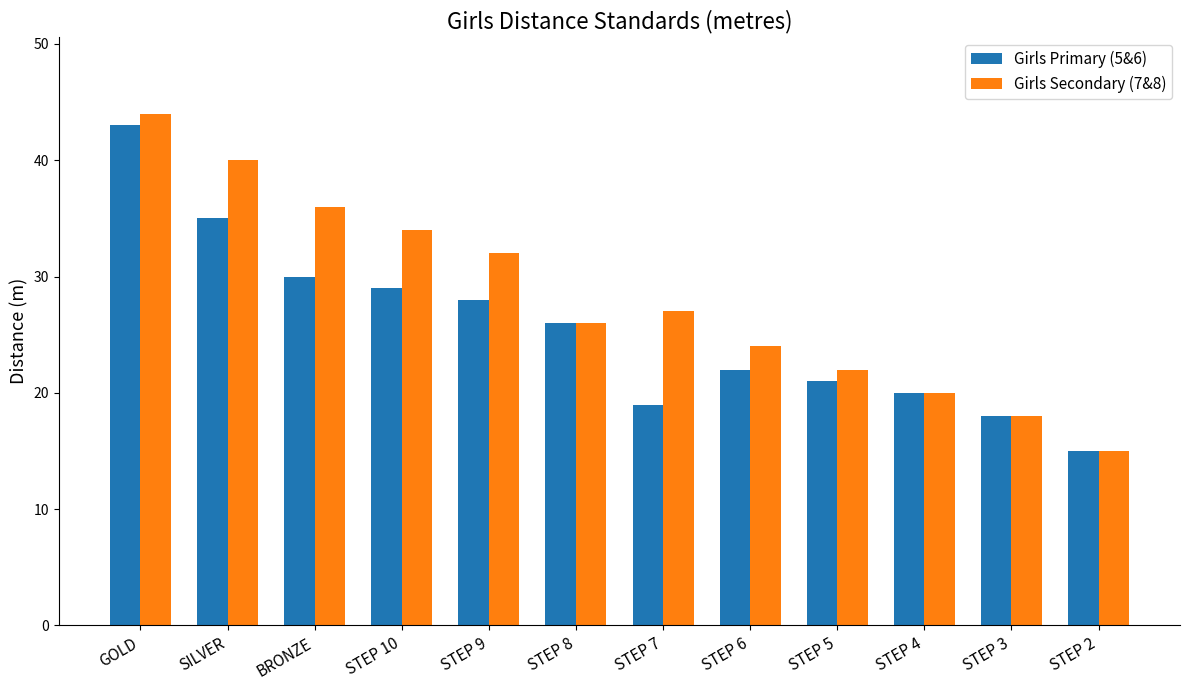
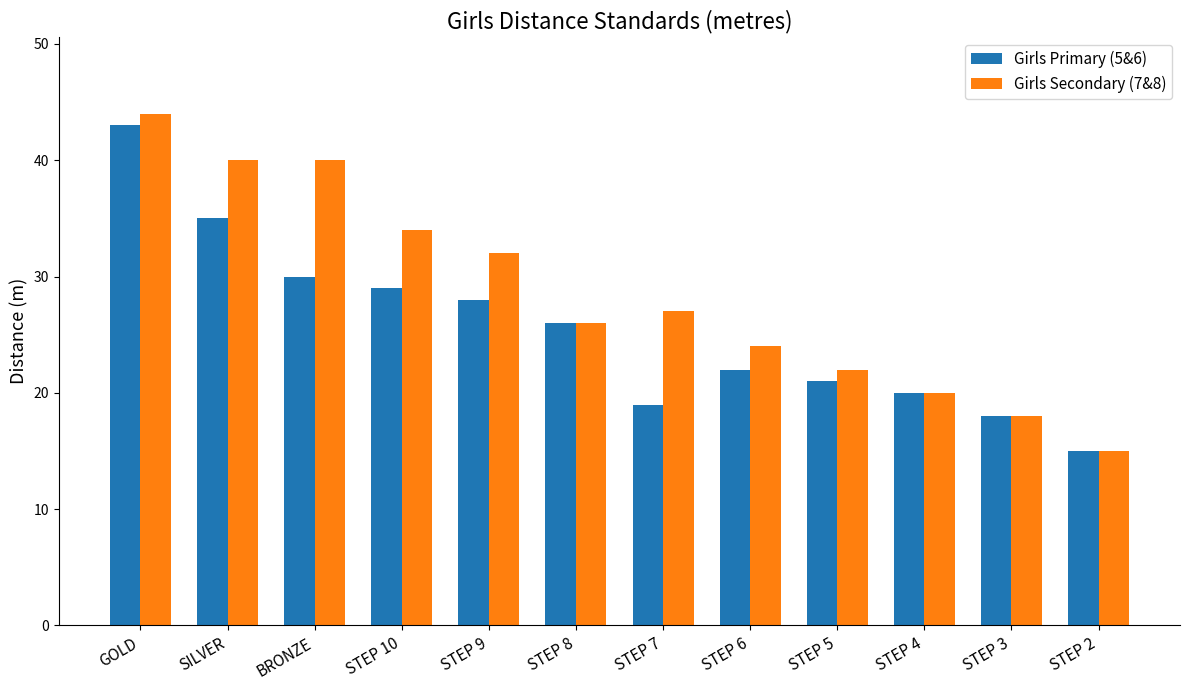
  {
    "Girls Primary (5&6)": {
      "GOLD": 43,
      "SILVER": 35,
      "BRONZE": 30,
      "STEP 10": 29,
      "STEP 9": 28,
      "STEP 8": 26,
      "STEP 7": 19,
      "STEP 6": 22,
      "STEP 5": 21,
      "STEP 4": 20,
      "STEP 3": 18,
      "STEP 2": 15
    },
    "Girls Secondary (7&8)": {
      "GOLD": 44,
      "SILVER": 40,
-     "BRONZE": 36,
+     "BRONZE": 40,
      "STEP 10": 34,
      "STEP 9": 32,
      "STEP 8": 26,
      "STEP 7": 27,
      "STEP 6": 24,
      "STEP 5": 22,
      "STEP 4": 20,
      "STEP 3": 18,
      "STEP 2": 15
    }
  }
